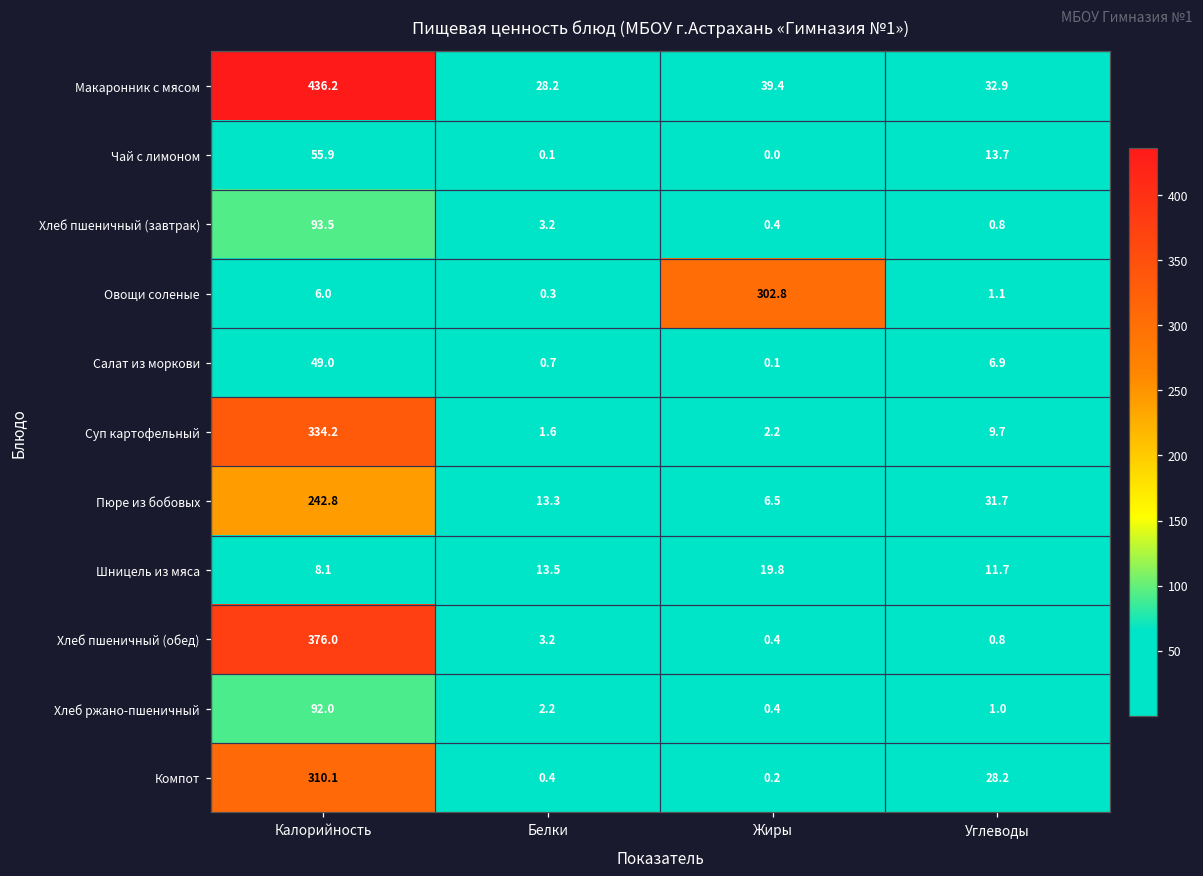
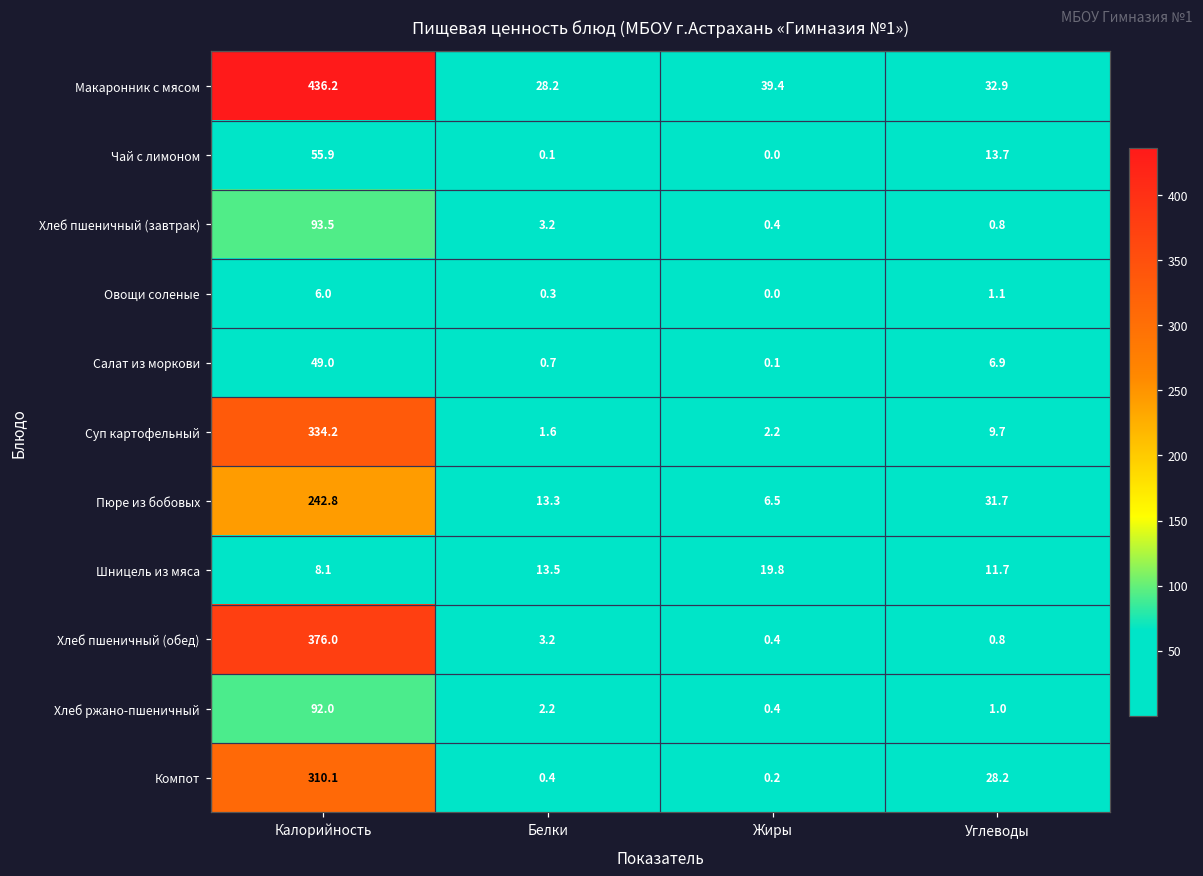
  {
    "Макаронник с мясом": {
      "Калорийность": 436.2,
      "Белки": 28.2,
      "Жиры": 39.4,
      "Углеводы": 32.9
    },
    "Чай с лимоном": {
      "Калорийность": 55.9,
      "Белки": 0.1,
      "Жиры": 0.0,
      "Углеводы": 13.7
    },
    "Хлеб пшеничный (завтрак)": {
      "Калорийность": 93.5,
      "Белки": 3.2,
      "Жиры": 0.4,
      "Углеводы": 0.8
    },
    "Овощи соленые": {
      "Калорийность": 6.0,
      "Белки": 0.3,
-     "Жиры": 302.8,
+     "Жиры": 0.0,
      "Углеводы": 1.1
    },
    "Салат из моркови": {
      "Калорийность": 49.0,
      "Белки": 0.7,
      "Жиры": 0.1,
      "Углеводы": 6.9
    },
    "Суп картофельный": {
      "Калорийность": 334.2,
      "Белки": 1.6,
      "Жиры": 2.2,
      "Углеводы": 9.7
    },
    "Пюре из бобовых": {
      "Калорийность": 242.8,
      "Белки": 13.3,
      "Жиры": 6.5,
      "Углеводы": 31.7
    },
    "Шницель из мяса": {
      "Калорийность": 8.1,
      "Белки": 13.5,
      "Жиры": 19.8,
      "Углеводы": 11.7
    },
    "Хлеб пшеничный (обед)": {
      "Калорийность": 376.0,
      "Белки": 3.2,
      "Жиры": 0.4,
      "Углеводы": 0.8
    },
    "Хлеб ржано-пшеничный": {
      "Калорийность": 92.0,
      "Белки": 2.2,
      "Жиры": 0.4,
      "Углеводы": 1.0
    },
    "Компот": {
      "Калорийность": 310.1,
      "Белки": 0.4,
      "Жиры": 0.2,
      "Углеводы": 28.2
    }
  }
